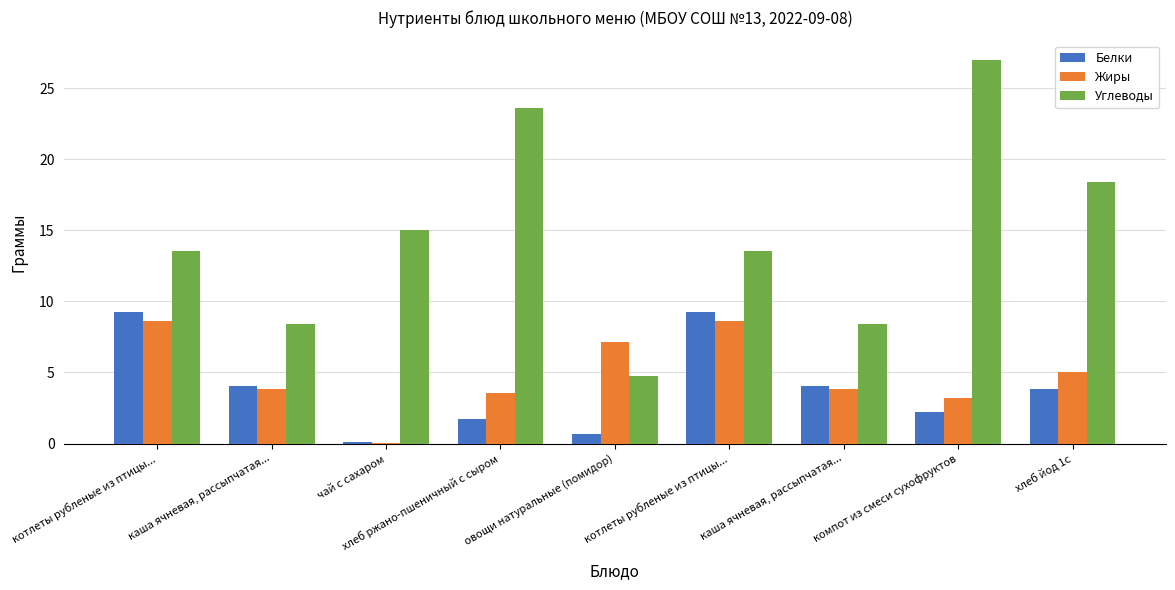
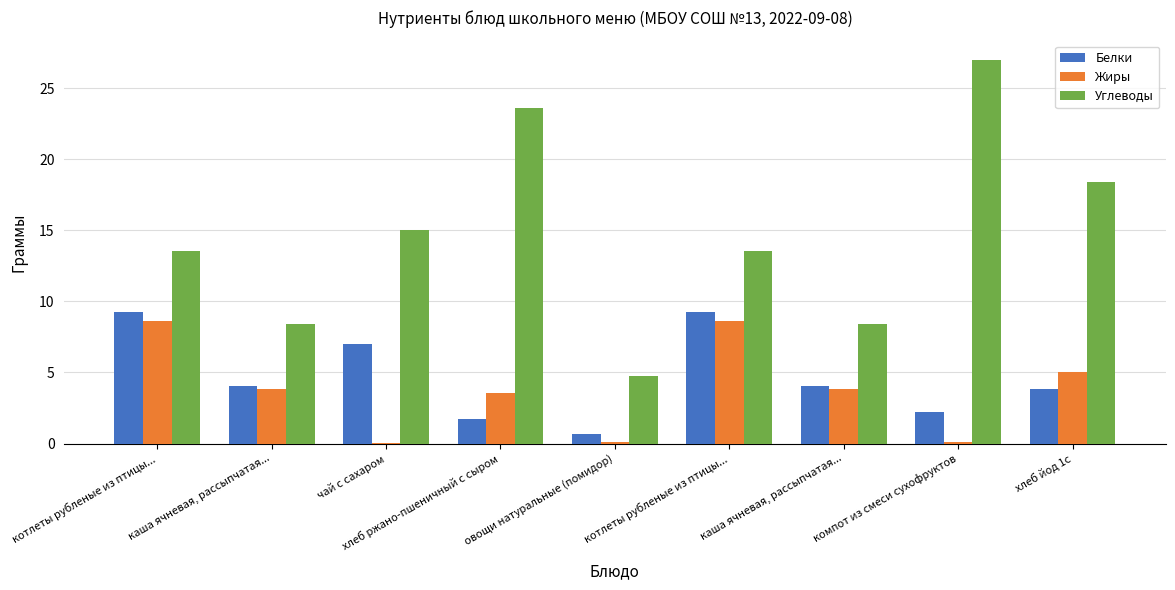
  {
    "Белки": {
-     "чай с сахаром": 0.1,
+     "чай с сахаром": 7.0,
      "хлеб ржано-пшеничный с сыром": 1.7,
      "овощи натуральные (помидор)": 0.7,
      "компот из смеси сухофруктов": 2.2,
      "хлеб йод 1с": 3.8
    },
    "Жиры": {
      "хлеб ржано-пшеничный с сыром": 3.6,
-     "овощи натуральные (помидор)": 7.2,
-     "компот из смеси сухофруктов": 3.2,
+     "овощи натуральные (помидор)": 0.1,
+     "компот из смеси сухофруктов": 0.1,
      "хлеб йод 1с": 5.0
    },
    "Углеводы": {
      "чай с сахаром": 15.0,
      "хлеб ржано-пшеничный с сыром": 23.6,
      "овощи натуральные (помидор)": 4.8,
      "компот из смеси сухофруктов": 27.0,
      "хлеб йод 1с": 18.4
    }
  }
